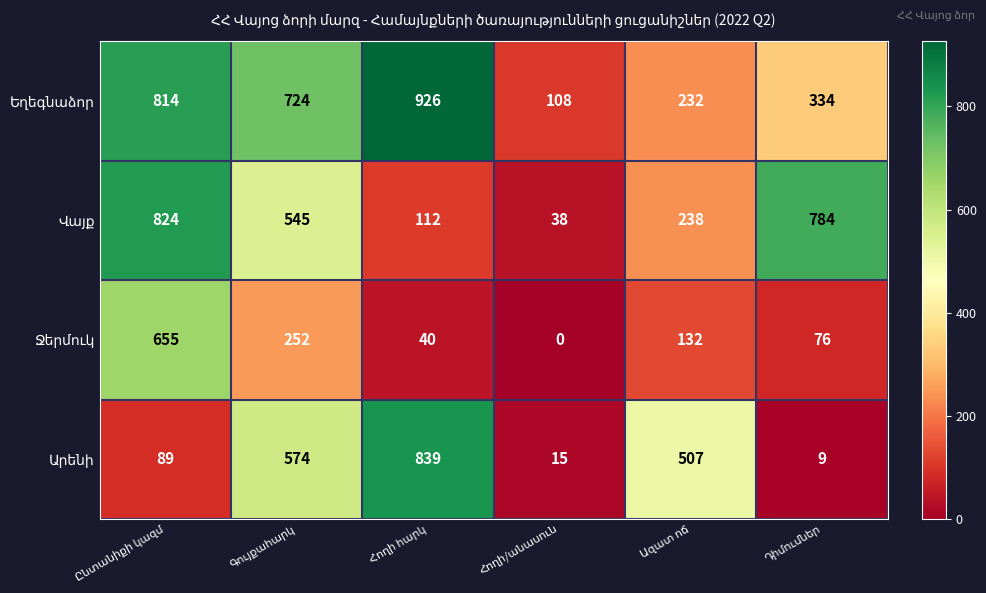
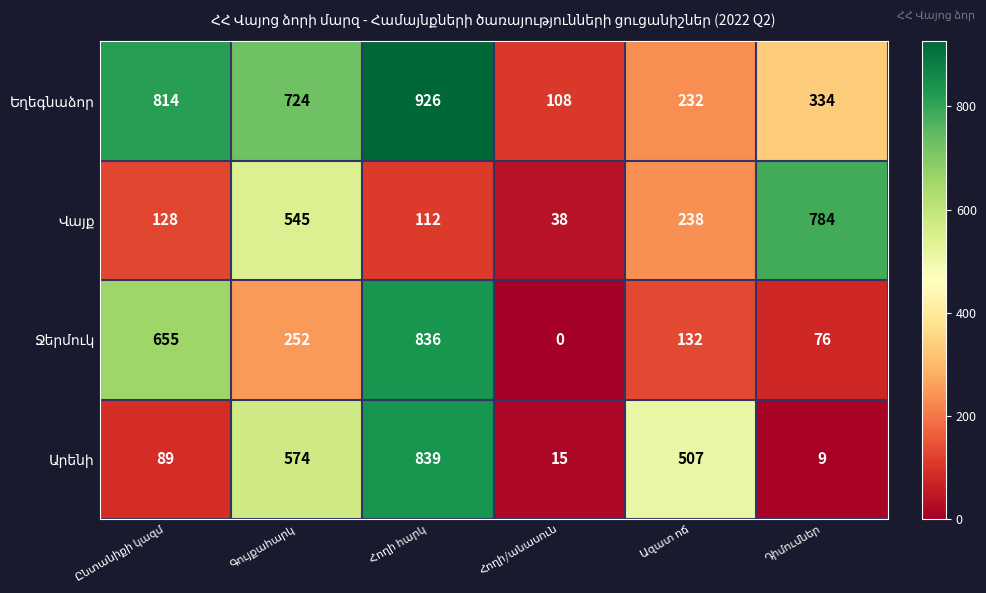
  {
    "Եղեգնաձոր": {
      "Ընտանիքի կազմ": 814,
      "Գույքահարկ": 724,
      "Հողի հարկ": 926,
      "Հողի/անասուն": 108,
      "Ազատ ոճ": 232,
      "Դիմումներ": 334
    },
    "Վայք": {
-     "Ընտանիքի կազմ": 824,
+     "Ընտանիքի կազմ": 128,
      "Գույքահարկ": 545,
      "Հողի հարկ": 112,
      "Հողի/անասուն": 38,
      "Ազատ ոճ": 238,
      "Դիմումներ": 784
    },
    "Ջերմուկ": {
      "Ընտանիքի կազմ": 655,
      "Գույքահարկ": 252,
-     "Հողի հարկ": 40,
+     "Հողի հարկ": 836,
      "Հողի/անասուն": 0,
      "Ազատ ոճ": 132,
      "Դիմումներ": 76
    },
    "Արենի": {
      "Ընտանիքի կազմ": 89,
      "Գույքահարկ": 574,
      "Հողի հարկ": 839,
      "Հողի/անասուն": 15,
      "Ազատ ոճ": 507,
      "Դիմումներ": 9
    }
  }
